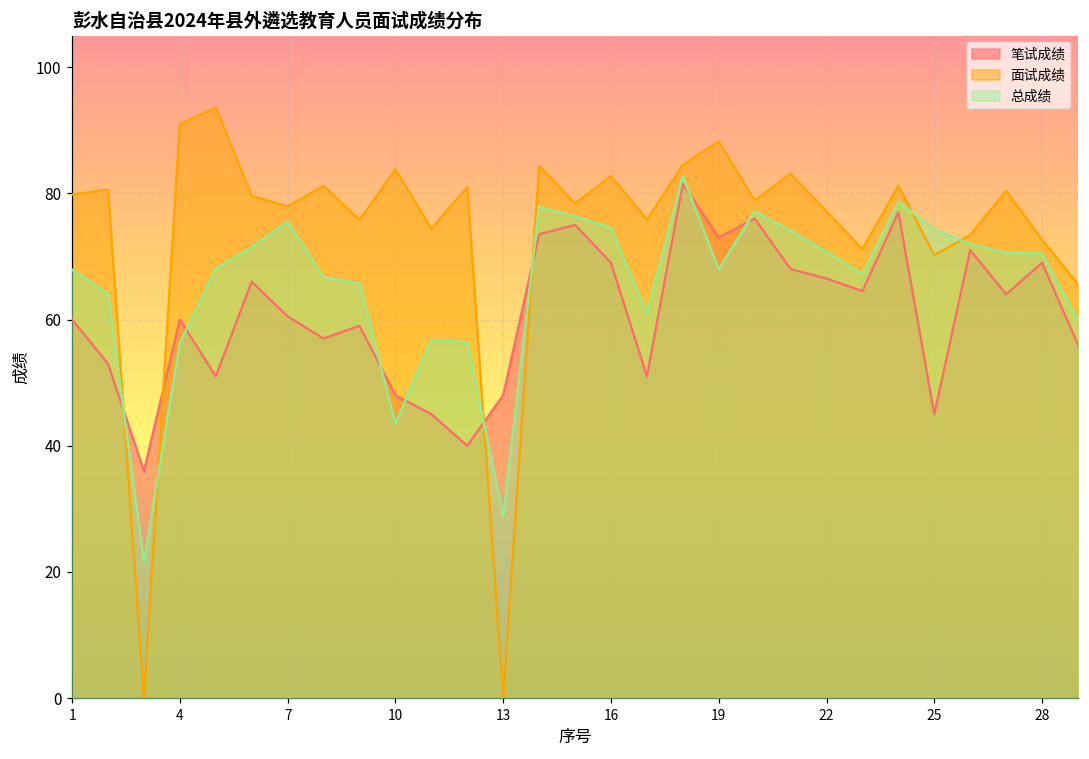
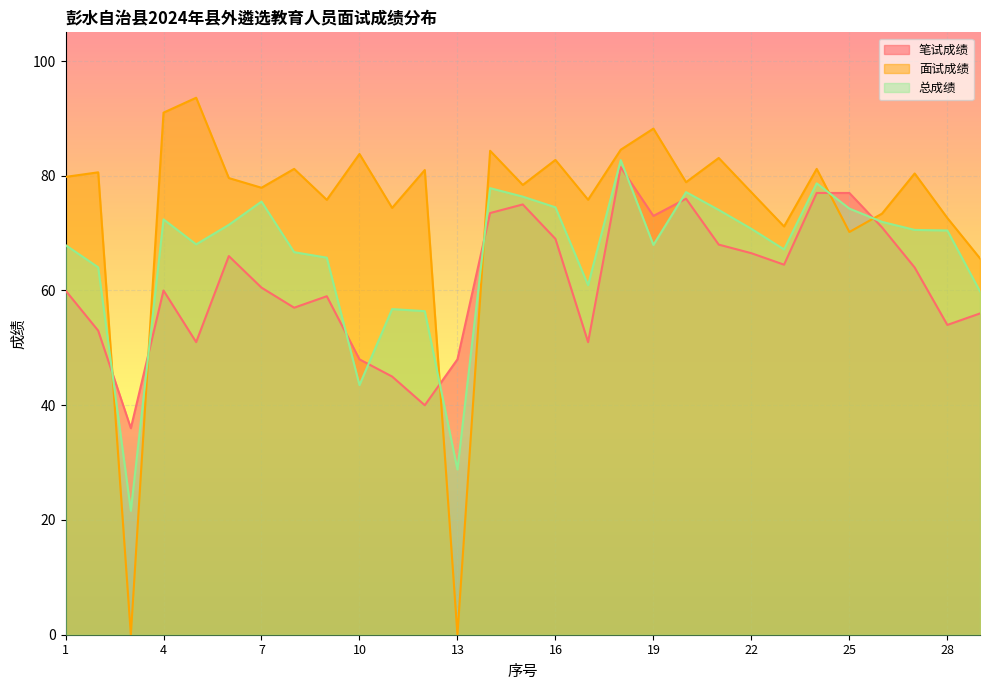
  {
    "笔试成绩": {
      "1": 60,
      "4": 60,
      "7": 61,
      "10": 48,
      "13": 48,
      "16": 69,
      "19": 73,
      "22": 67,
-     "25": 45,
-     "28": 69
+     "25": 77,
+     "28": 54
    },
    "面试成绩": {
      "1": 80,
      "4": 91,
      "7": 78,
      "10": 84,
      "13": 0,
      "16": 83,
      "19": 88,
      "22": 77,
      "25": 70,
      "28": 73
    },
    "总成绩": {
      "1": 68,
-     "4": 56,
+     "4": 72,
      "7": 76,
      "10": 44,
      "13": 29,
      "16": 75,
      "19": 68,
      "22": 71,
      "25": 74,
      "28": 70
    }
  }
